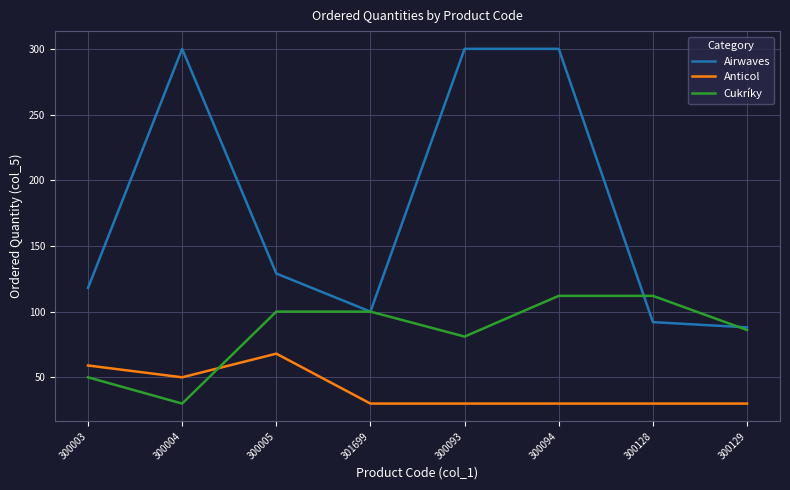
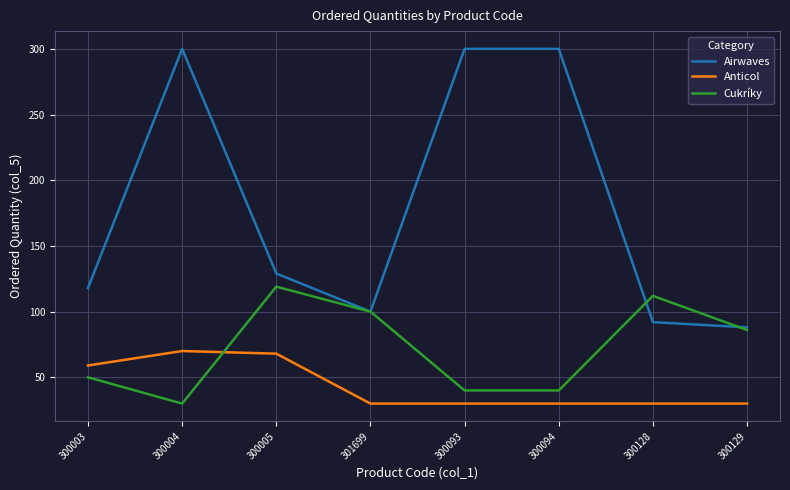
  {
    "Airwaves": {
      "300003": 118,
      "300004": 300,
      "300005": 129,
      "300093": 300,
      "300094": 300,
      "300128": 92,
      "300129": 88
    },
    "Anticol": {
      "300003": 59,
-     "300004": 50,
+     "300004": 70,
      "300005": 68,
      "301699": 30,
      "300093": 30,
      "300094": 30,
      "300128": 30,
      "300129": 30
    },
    "Cukríky": {
      "300003": 50,
      "300004": 30,
-     "300005": 100,
-     "300093": 81,
-     "300094": 112,
+     "300005": 119,
+     "300093": 40,
+     "300094": 40,
      "300128": 112,
      "300129": 86
    }
  }
